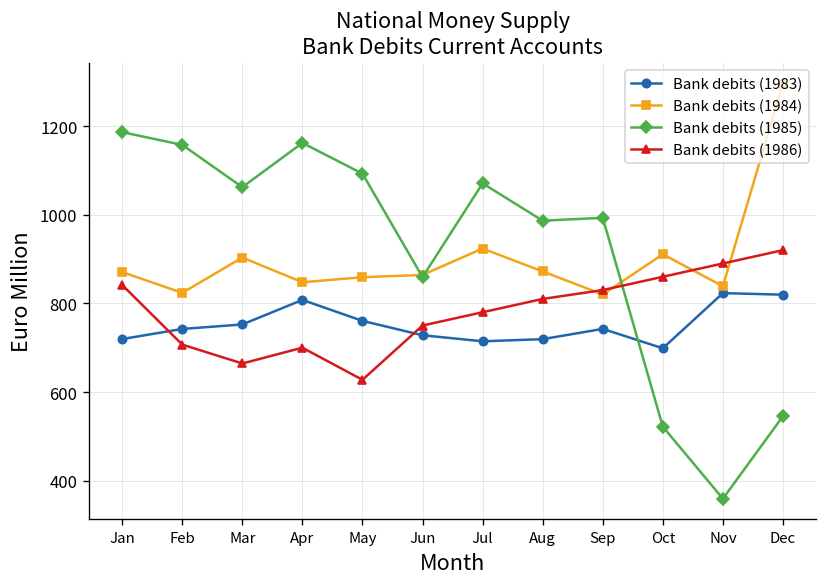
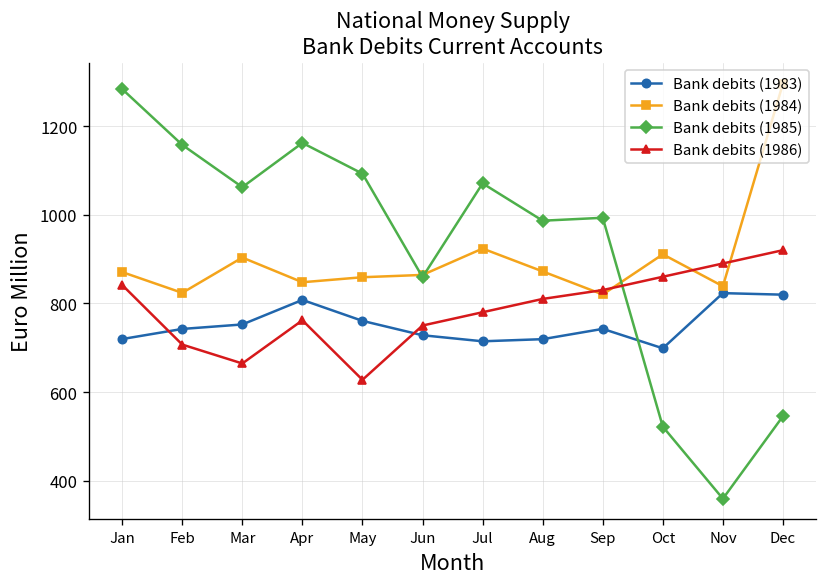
  {
    "Bank debits (1983)": {
      "Jan": 720,
      "Feb": 740,
      "Mar": 750,
      "Apr": 810,
      "May": 760,
      "Jun": 730,
      "Jul": 710,
      "Aug": 720,
      "Sep": 740,
      "Oct": 700,
      "Nov": 820,
      "Dec": 820
    },
    "Bank debits (1984)": {
      "Jan": 870,
      "Feb": 820,
      "Mar": 900,
      "Apr": 850,
      "May": 860,
      "Jul": 920,
      "Aug": 870,
      "Sep": 820,
      "Oct": 910,
      "Nov": 840
    },
    "Bank debits (1985)": {
-     "Jan": 1190,
+     "Jan": 1280,
      "Feb": 1160,
      "Mar": 1060,
      "Apr": 1160,
      "May": 1090,
      "Jul": 1070,
      "Aug": 990,
      "Sep": 990,
      "Oct": 520,
      "Nov": 360,
      "Dec": 550
    },
    "Bank debits (1986)": {
      "Jan": 840,
      "Feb": 710,
      "Mar": 660,
-     "Apr": 700,
+     "Apr": 760,
      "May": 630,
      "Jun": 750,
      "Jul": 780,
      "Aug": 810,
      "Sep": 830,
      "Oct": 860,
      "Nov": 890,
      "Dec": 920
    }
  }
